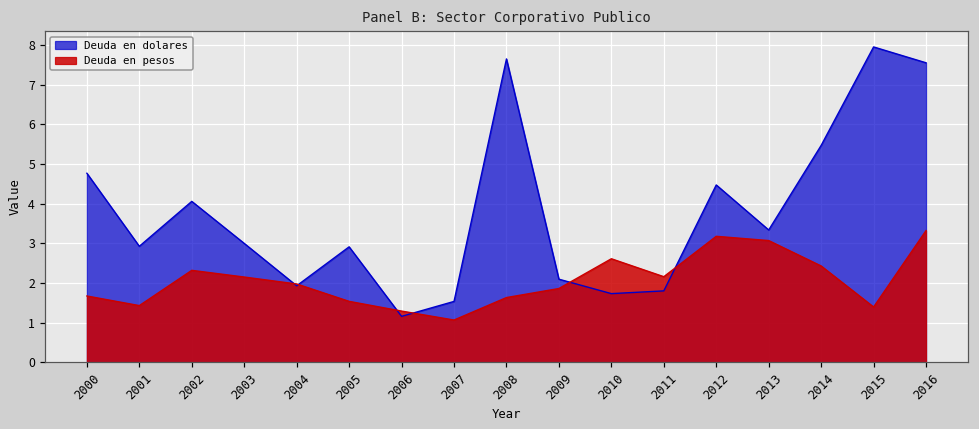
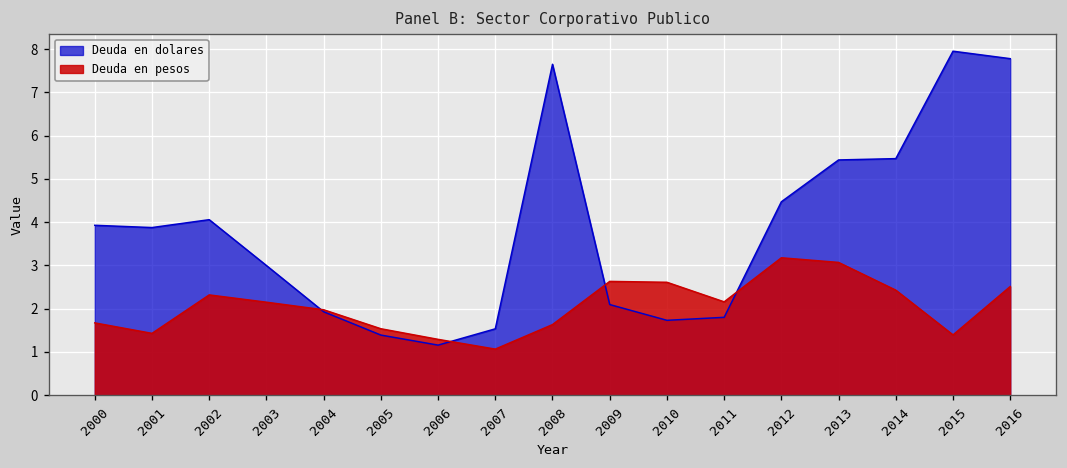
  {
    "Deuda en dolares": {
-     "2000": 4.8,
-     "2001": 2.9,
+     "2000": 3.9,
+     "2001": 3.9,
      "2002": 4.1,
      "2003": 3.0,
-     "2005": 2.9,
+     "2005": 1.4,
      "2006": 1.2,
      "2007": 1.5,
      "2008": 7.7,
      "2009": 2.1,
      "2010": 1.7,
      "2011": 1.8,
      "2012": 4.5,
-     "2013": 3.3,
+     "2013": 5.4,
      "2014": 5.5,
      "2015": 8.0,
-     "2016": 7.6
+     "2016": 7.8
    },
    "Deuda en pesos": {
      "2000": 1.7,
      "2001": 1.4,
      "2002": 2.3,
      "2003": 2.1,
      "2005": 1.5,
      "2006": 1.3,
      "2007": 1.1,
      "2008": 1.6,
-     "2009": 1.9,
+     "2009": 2.6,
      "2010": 2.6,
      "2011": 2.2,
      "2012": 3.2,
      "2013": 3.1,
      "2014": 2.4,
      "2015": 1.4,
-     "2016": 3.3
+     "2016": 2.5
    }
  }
